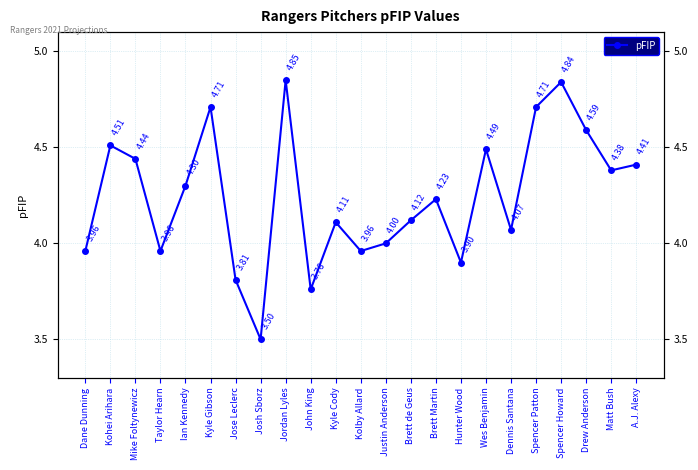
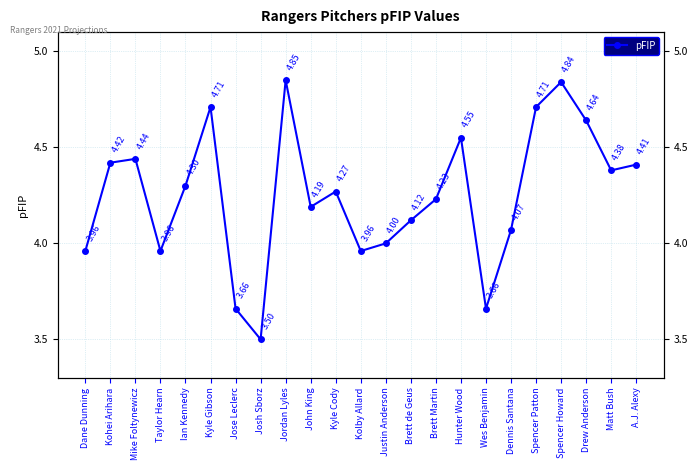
  {
    "Dane Dunning": 3.96,
-   "Kohei Arihara": 4.51,
+   "Kohei Arihara": 4.42,
    "Mike Foltynewicz": 4.44,
    "Taylor Hearn": 3.96,
    "Ian Kennedy": 4.30,
    "Kyle Gibson": 4.71,
-   "Jose Leclerc": 3.81,
+   "Jose Leclerc": 3.66,
    "Josh Sborz": 3.50,
    "Jordan Lyles": 4.85,
-   "John King": 3.76,
-   "Kyle Cody": 4.11,
+   "John King": 4.19,
+   "Kyle Cody": 4.27,
    "Kolby Allard": 3.96,
    "Justin Anderson": 4.00,
    "Brett de Geus": 4.12,
    "Brett Martin": 4.23,
-   "Hunter Wood": 3.90,
-   "Wes Benjamin": 4.49,
+   "Hunter Wood": 4.55,
+   "Wes Benjamin": 3.66,
    "Dennis Santana": 4.07,
    "Spencer Patton": 4.71,
    "Spencer Howard": 4.84,
-   "Drew Anderson": 4.59,
+   "Drew Anderson": 4.64,
    "Matt Bush": 4.38,
    "A.J. Alexy": 4.41
  }
